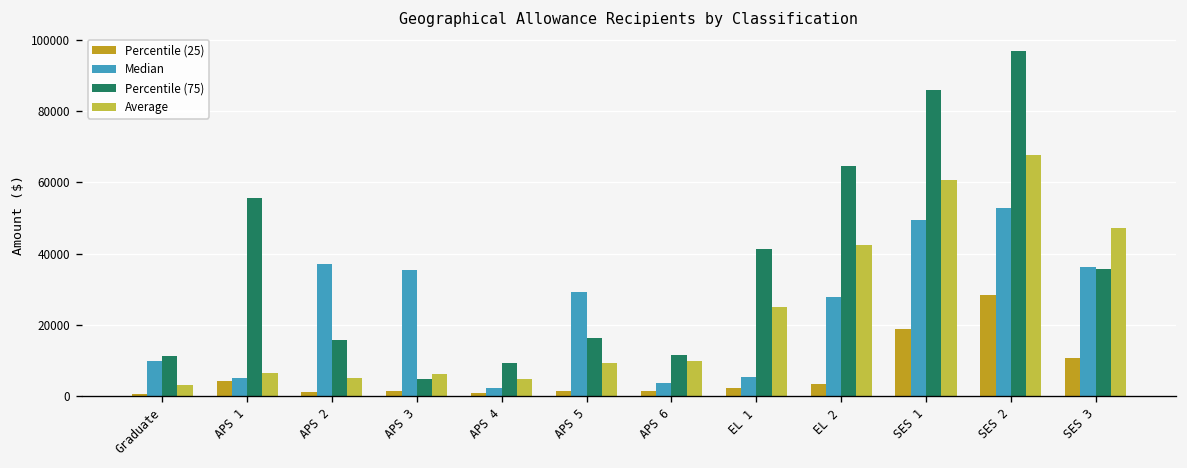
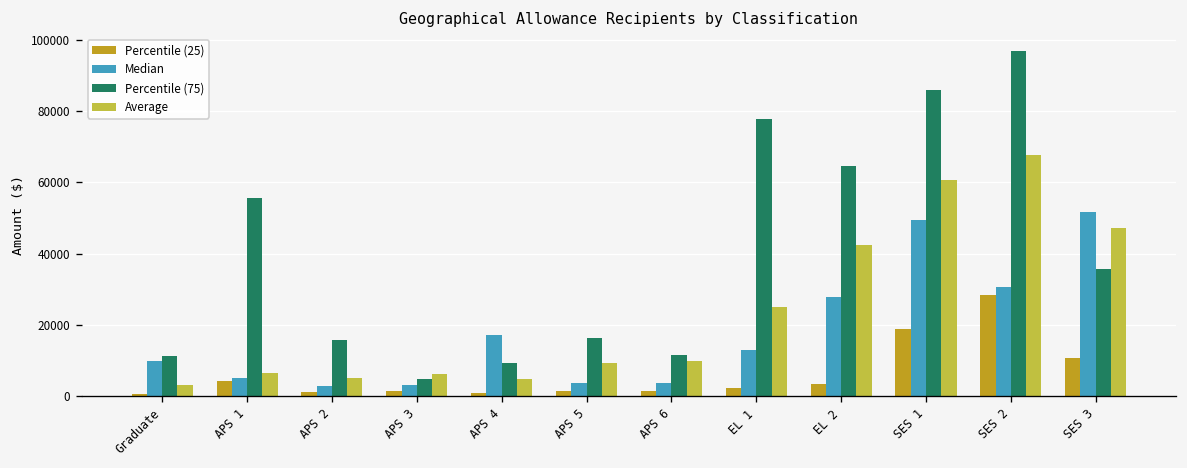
  {
    "Median": {
      "Graduate": 10000,
      "APS 1": 5000,
-     "APS 2": 37000,
-     "APS 3": 35000,
-     "APS 4": 2000,
-     "APS 5": 29000,
+     "APS 2": 3000,
+     "APS 3": 3000,
+     "APS 4": 17000,
+     "APS 5": 4000,
      "APS 6": 4000,
-     "EL 1": 5000,
+     "EL 1": 13000,
      "EL 2": 28000,
      "SES 1": 50000,
-     "SES 2": 53000,
-     "SES 3": 36000
+     "SES 2": 31000,
+     "SES 3": 52000
    },
    "Percentile (75)": {
      "Graduate": 11000,
      "APS 1": 56000,
      "APS 2": 16000,
      "APS 3": 5000,
      "APS 4": 9000,
      "APS 5": 16000,
      "APS 6": 11000,
-     "EL 1": 41000,
+     "EL 1": 78000,
      "EL 2": 65000,
      "SES 1": 86000,
      "SES 2": 97000,
      "SES 3": 36000
    }
  }
